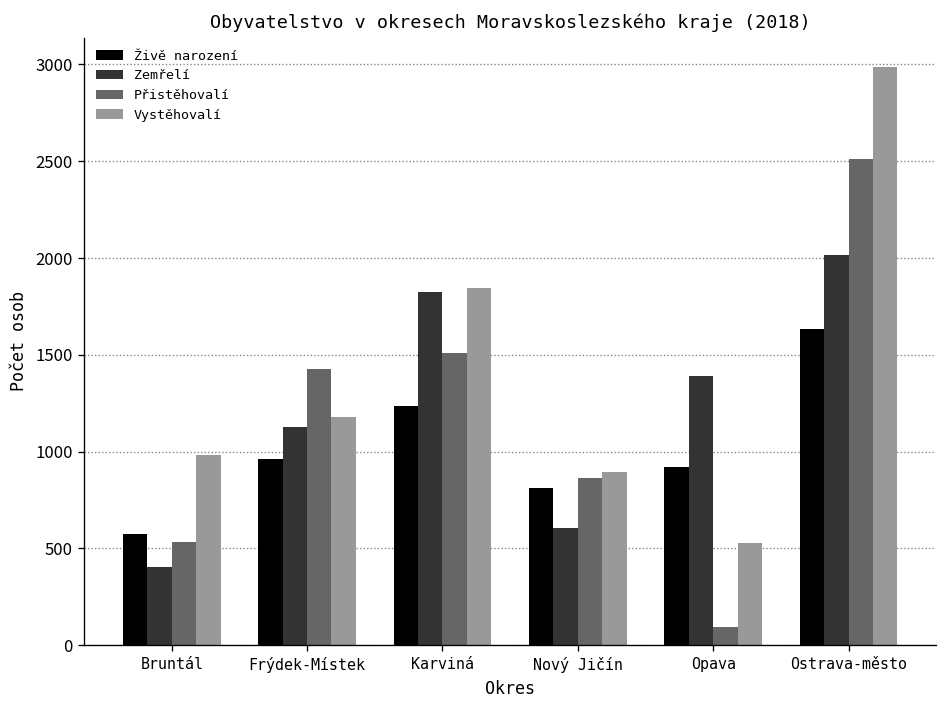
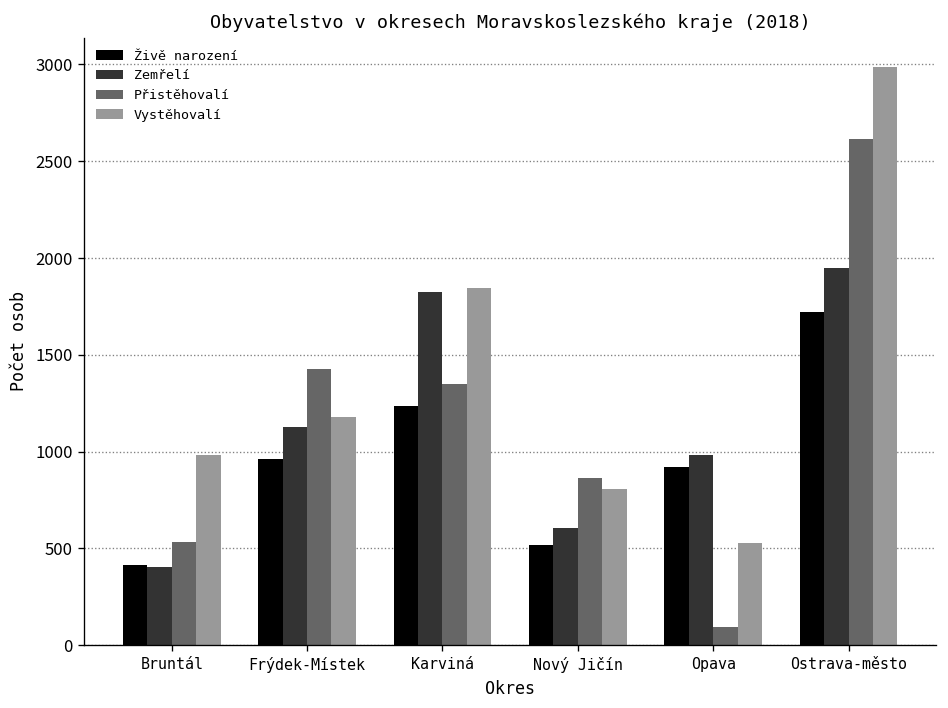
  {
    "Živě narození": {
-     "Bruntál": 580,
+     "Bruntál": 420,
      "Frýdek-Místek": 960,
      "Karviná": 1240,
-     "Nový Jičín": 810,
+     "Nový Jičín": 520,
      "Opava": 920,
-     "Ostrava-město": 1630
+     "Ostrava-město": 1720
    },
    "Zemřelí": {
      "Bruntál": 400,
      "Frýdek-Místek": 1130,
      "Karviná": 1820,
      "Nový Jičín": 610,
-     "Opava": 1390,
-     "Ostrava-město": 2020
+     "Opava": 980,
+     "Ostrava-město": 1950
    },
    "Přistěhovalí": {
      "Bruntál": 540,
      "Frýdek-Místek": 1430,
-     "Karviná": 1510,
+     "Karviná": 1350,
      "Nový Jičín": 860,
      "Opava": 90,
-     "Ostrava-město": 2510
+     "Ostrava-město": 2610
    },
    "Vystěhovalí": {
      "Bruntál": 990,
      "Frýdek-Místek": 1180,
      "Karviná": 1850,
-     "Nový Jičín": 890,
+     "Nový Jičín": 810,
      "Opava": 530,
      "Ostrava-město": 2990
    }
  }
